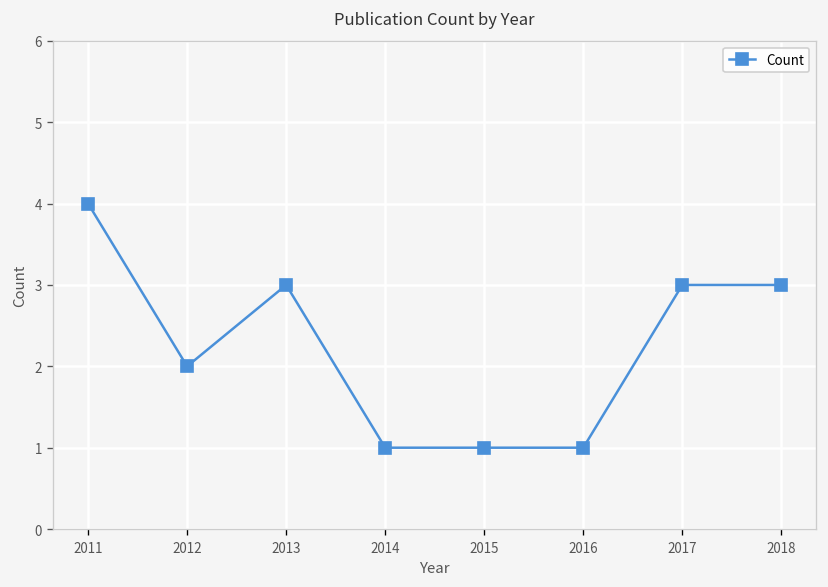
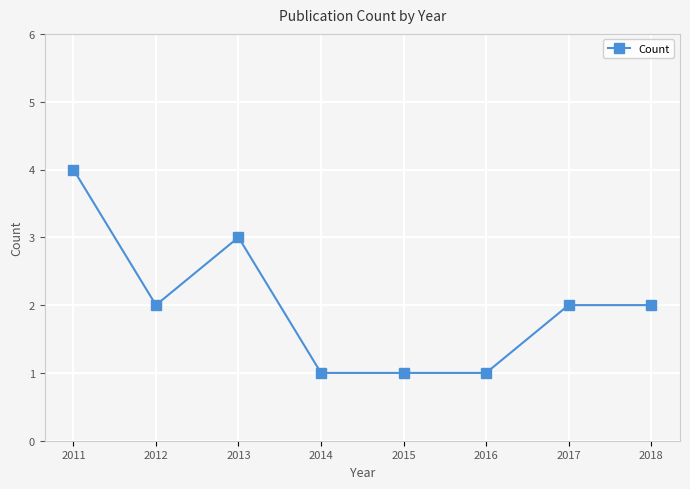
  {
    "2011": 4,
    "2012": 2,
    "2013": 3,
    "2014": 1,
    "2015": 1,
    "2016": 1,
-   "2017": 3,
-   "2018": 3
+   "2017": 2,
+   "2018": 2
  }
